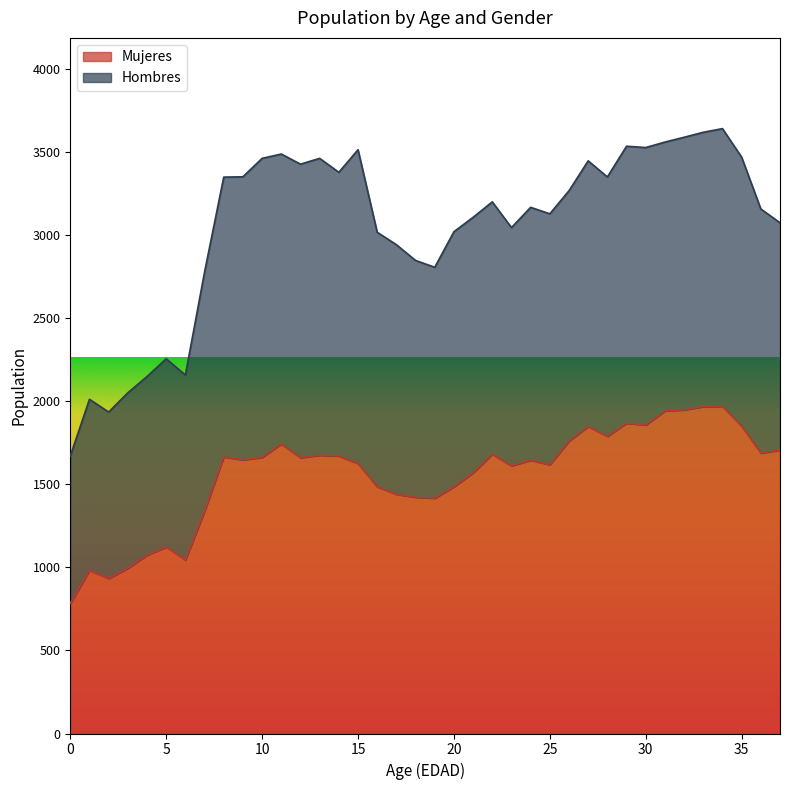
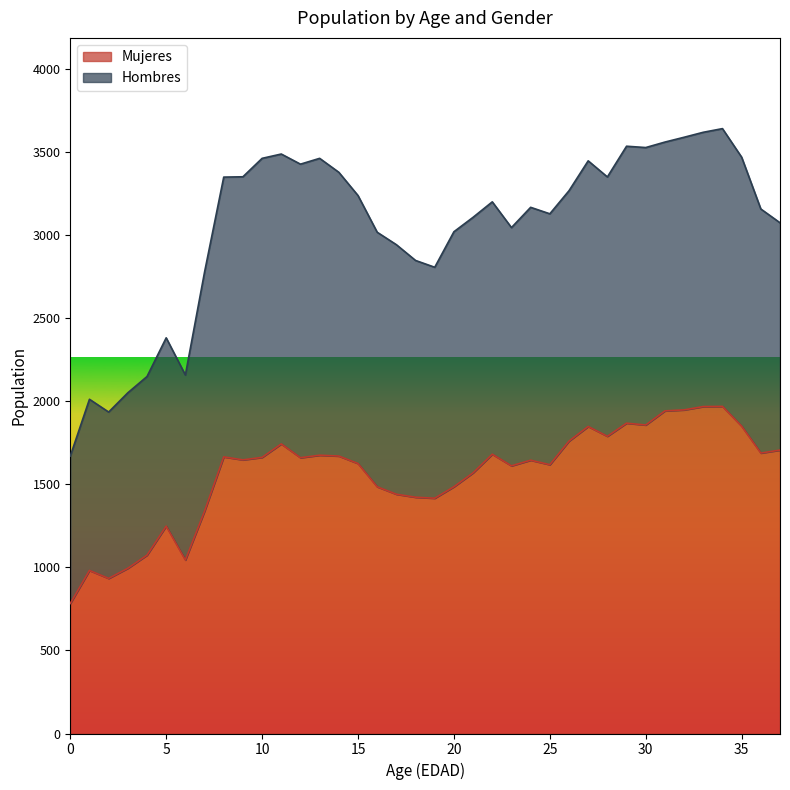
  {
    "Mujeres": {
      "0": 780,
-     "5": 1120,
+     "5": 1250,
      "10": 1660,
      "15": 1630,
      "20": 1490,
      "25": 1620,
      "30": 1860,
      "35": 1850
    },
    "Hombres": {
      "0": 890,
      "5": 1130,
      "10": 1800,
-     "15": 1890,
+     "15": 1610,
      "20": 1540,
      "25": 1510,
      "30": 1670,
      "35": 1620
    }
  }
